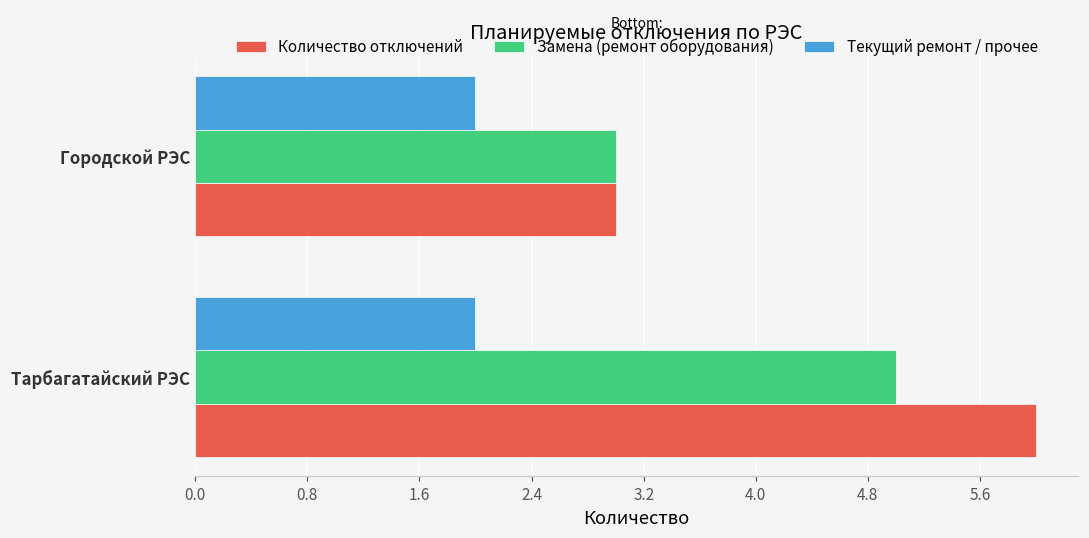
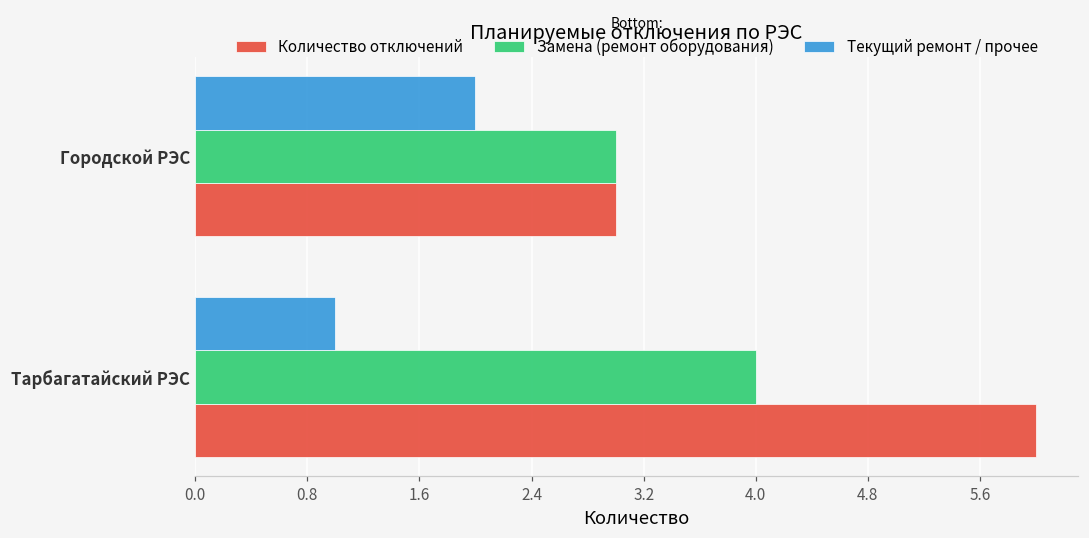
  {
    "Количество отключений": {
      "Городской РЭС": 3,
      "Тарбагатайский РЭС": 6
    },
    "Замена (ремонт оборудования)": {
      "Городской РЭС": 3,
-     "Тарбагатайский РЭС": 5
+     "Тарбагатайский РЭС": 4
    },
    "Текущий ремонт / прочее": {
      "Городской РЭС": 2,
-     "Тарбагатайский РЭС": 2
+     "Тарбагатайский РЭС": 1
    }
  }
